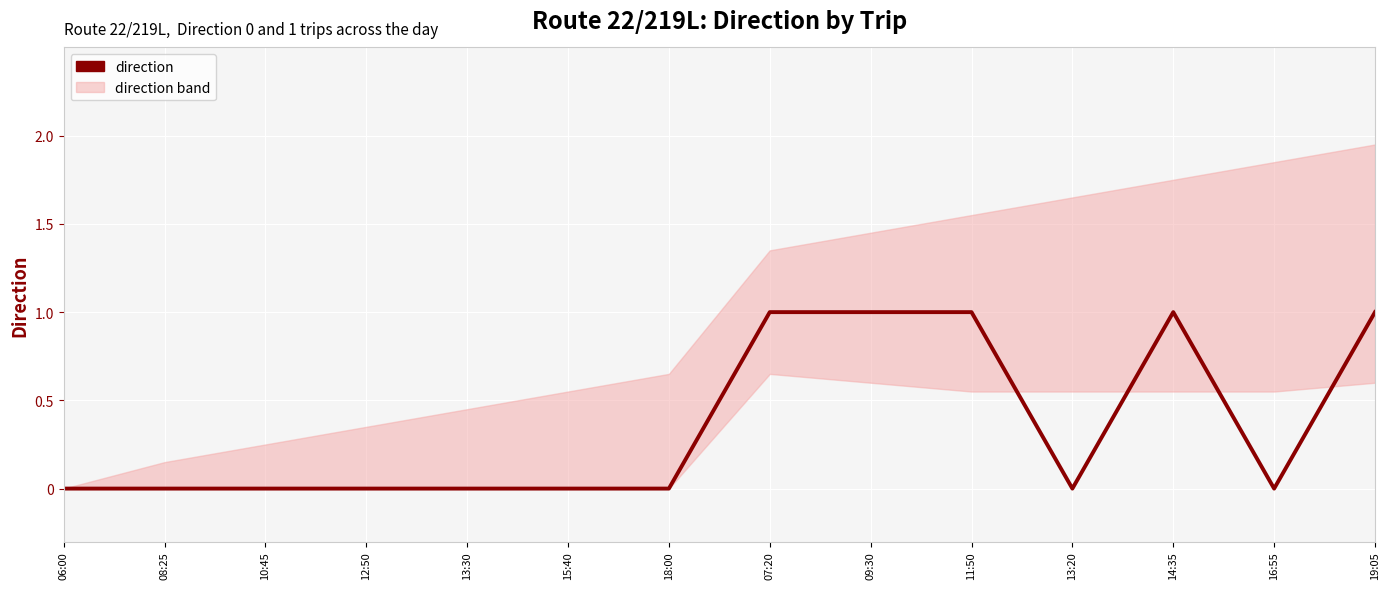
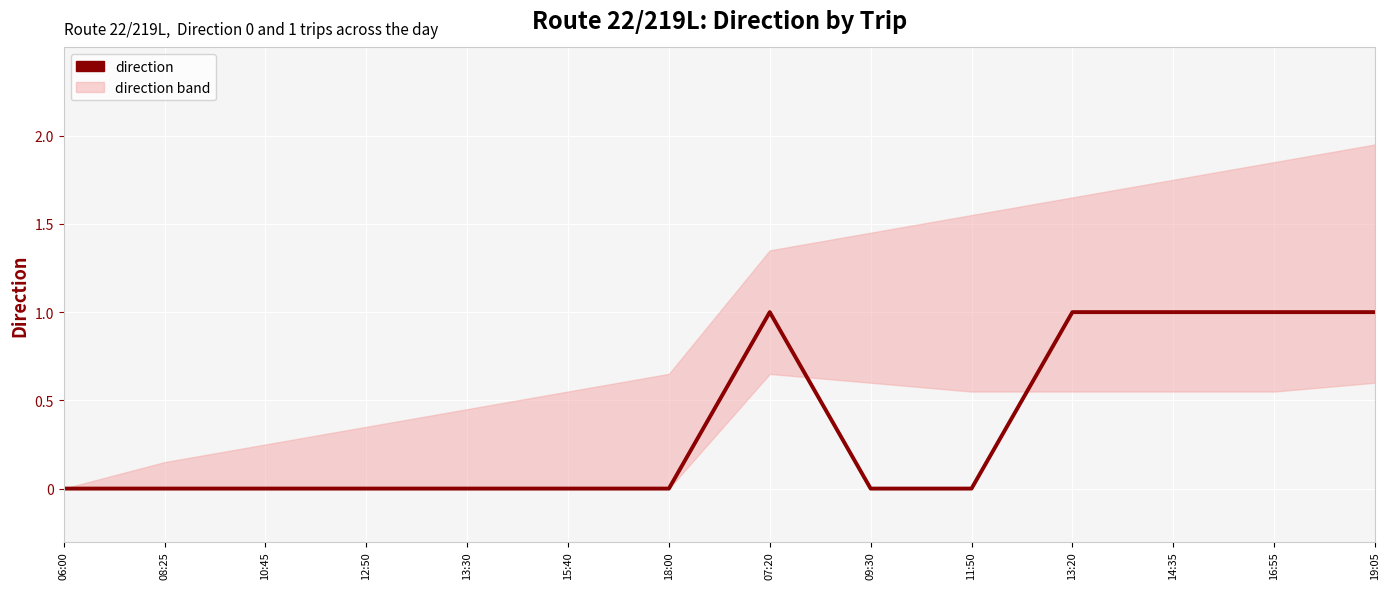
  {
    "direction": {
      "08:25": 0,
      "10:45": 0,
      "12:50": 0,
      "13:30": 0,
      "15:40": 0,
      "18:00": 0,
      "07:20": 1,
-     "09:30": 1,
-     "11:50": 1,
-     "13:20": 0,
+     "09:30": 0,
+     "11:50": 0,
+     "13:20": 1,
      "14:35": 1,
-     "16:55": 0,
+     "16:55": 1,
      "19:05": 1
    }
  }
